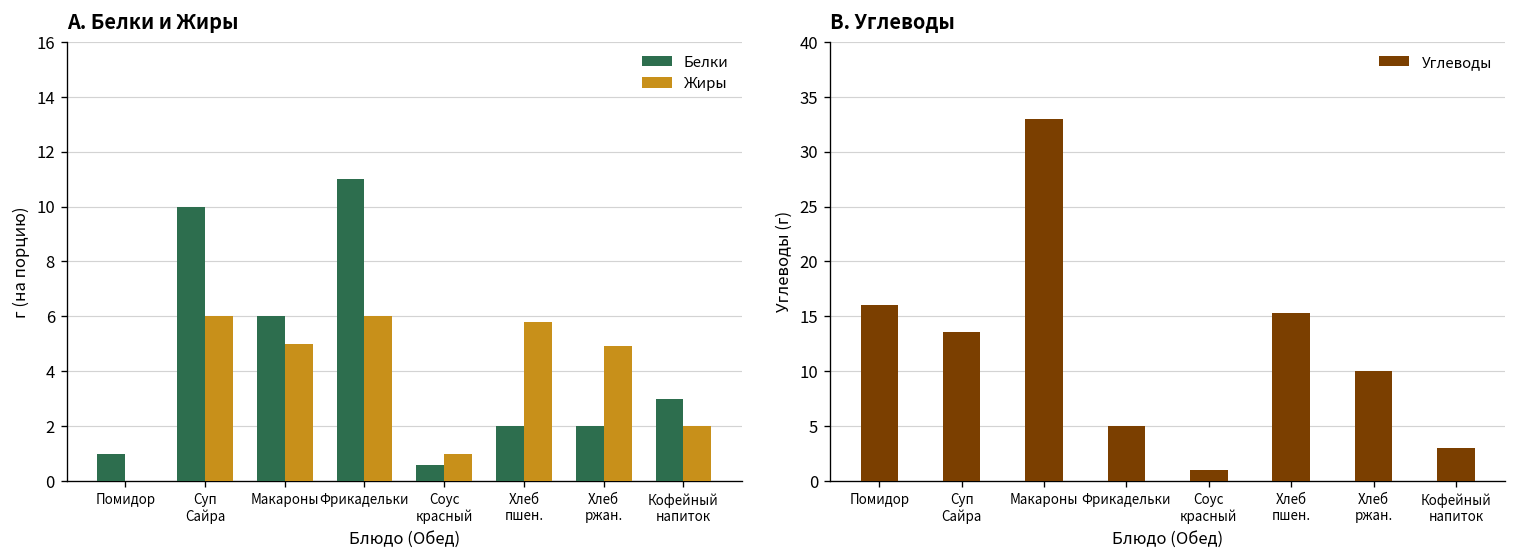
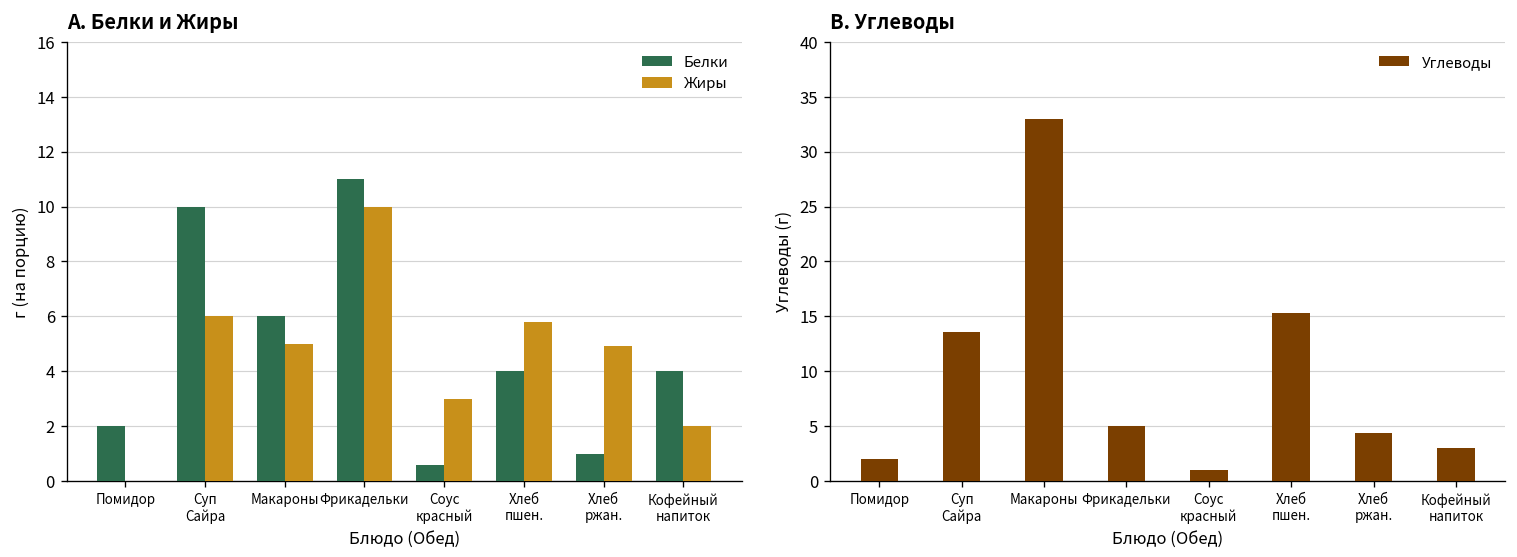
  {
    "A. Белки и Жиры": {
      "Белки": {
-       "Помидор": 1,
+       "Помидор": 2,
        "Суп Сайра": 10,
        "Макароны": 6,
        "Фрикадельки": 11,
        "Соус красный": 0.6,
-       "Хлеб пшен.": 2,
-       "Хлеб ржан.": 2,
-       "Кофейный напиток": 3
+       "Хлеб пшен.": 4,
+       "Хлеб ржан.": 1,
+       "Кофейный напиток": 4
      },
      "Жиры": {
        "Помидор": 0,
        "Суп Сайра": 6,
        "Макароны": 5,
-       "Фрикадельки": 6,
-       "Соус красный": 1,
+       "Фрикадельки": 10,
+       "Соус красный": 3,
        "Хлеб пшен.": 5.8,
        "Хлеб ржан.": 5,
        "Кофейный напиток": 2
      }
    },
    "B. Углеводы": {
-     "Помидор": 16,
+     "Помидор": 2,
      "Суп Сайра": 14,
      "Макароны": 33,
      "Фрикадельки": 5,
      "Соус красный": 1,
      "Хлеб пшен.": 15,
-     "Хлеб ржан.": 10,
+     "Хлеб ржан.": 4,
      "Кофейный напиток": 3
    }
  }
